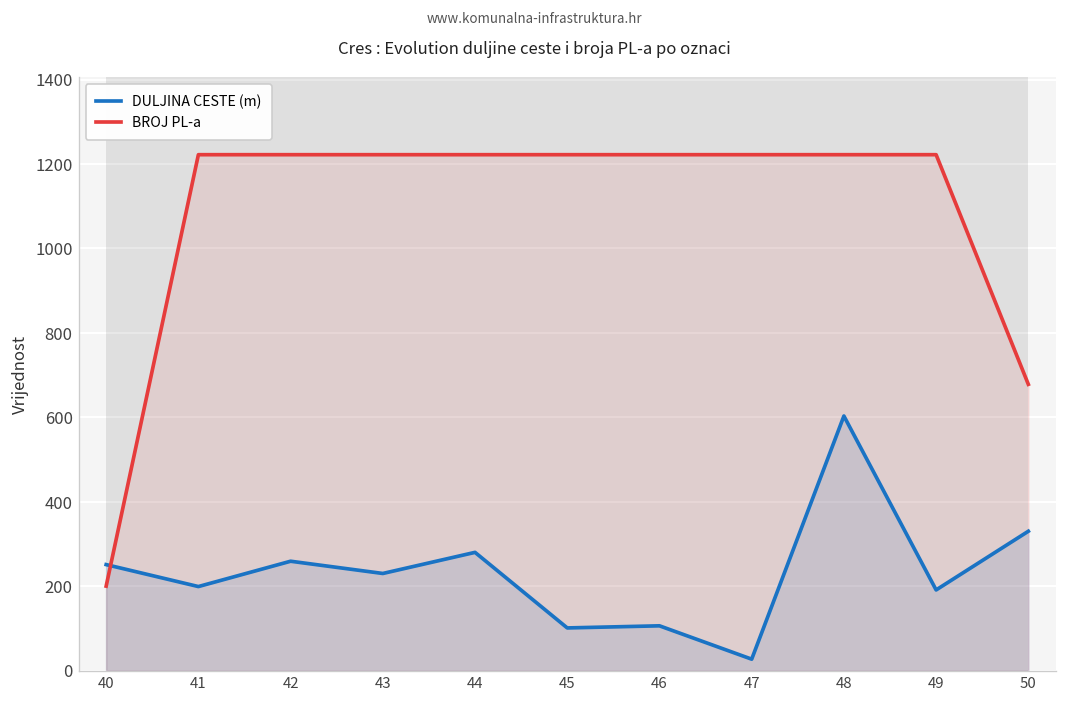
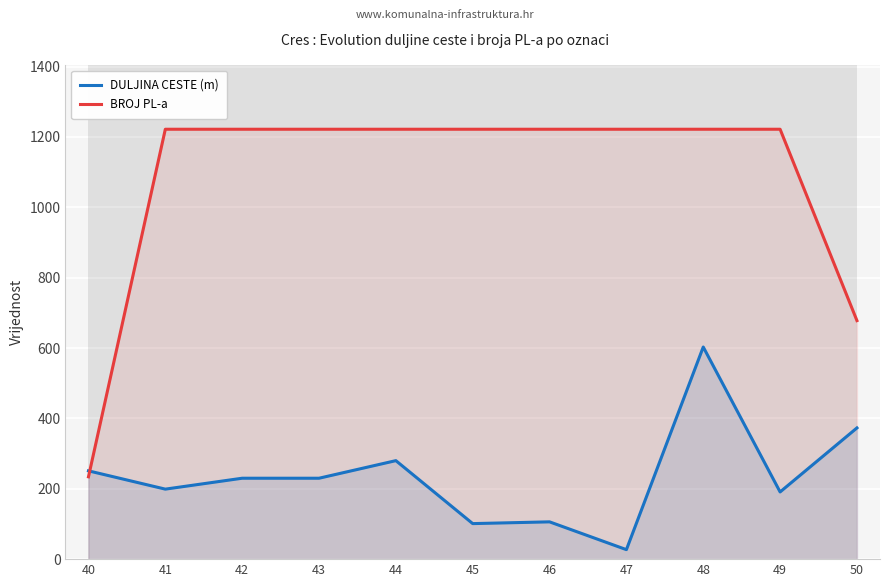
  {
    "DULJINA CESTE (m)": {
      "40": 250,
      "41": 200,
-     "42": 260,
+     "42": 230,
      "43": 230,
      "44": 280,
      "45": 100,
      "46": 110,
      "47": 30,
      "48": 600,
      "49": 190,
-     "50": 330
+     "50": 370
    },
    "BROJ PL-a": {
-     "40": 200,
+     "40": 230,
      "41": 1220,
      "42": 1220,
      "43": 1220,
      "44": 1220,
      "45": 1220,
      "46": 1220,
      "47": 1220,
      "48": 1220,
      "49": 1220,
      "50": 680
    }
  }
